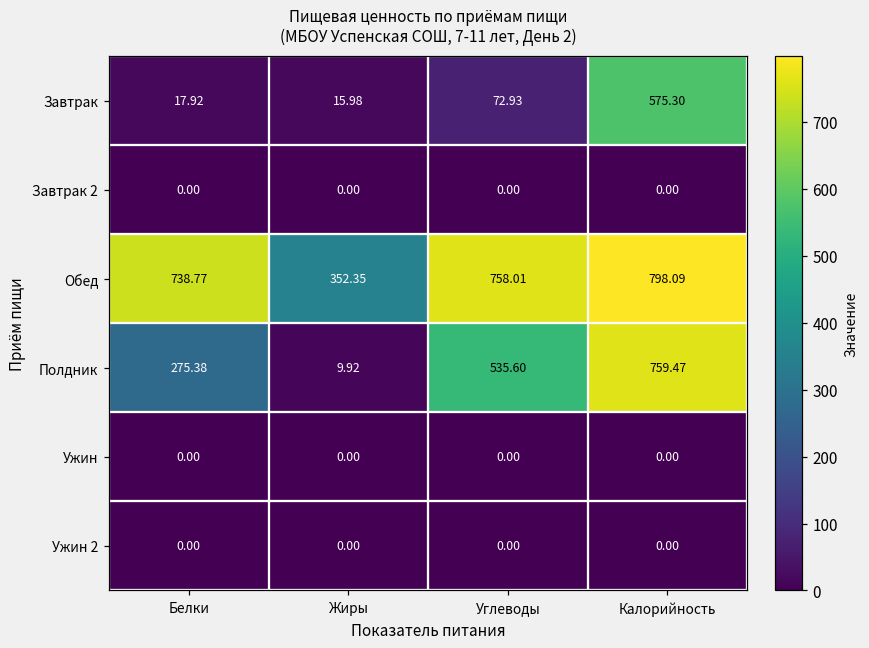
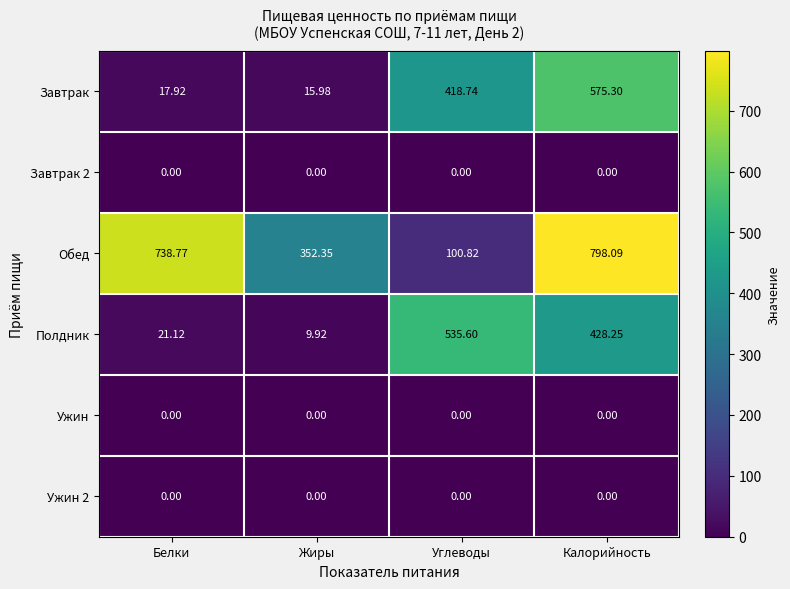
  {
    "Завтрак": {
      "Белки": 17.92,
      "Жиры": 15.98,
-     "Углеводы": 72.93,
+     "Углеводы": 418.74,
      "Калорийность": 575.30
    },
    "Завтрак 2": {
      "Белки": 0.00,
      "Жиры": 0.00,
      "Углеводы": 0.00,
      "Калорийность": 0.00
    },
    "Обед": {
      "Белки": 738.77,
      "Жиры": 352.35,
-     "Углеводы": 758.01,
+     "Углеводы": 100.82,
      "Калорийность": 798.09
    },
    "Полдник": {
-     "Белки": 275.38,
+     "Белки": 21.12,
      "Жиры": 9.92,
      "Углеводы": 535.60,
-     "Калорийность": 759.47
+     "Калорийность": 428.25
    },
    "Ужин": {
      "Белки": 0.00,
      "Жиры": 0.00,
      "Углеводы": 0.00,
      "Калорийность": 0.00
    },
    "Ужин 2": {
      "Белки": 0.00,
      "Жиры": 0.00,
      "Углеводы": 0.00,
      "Калорийность": 0.00
    }
  }
